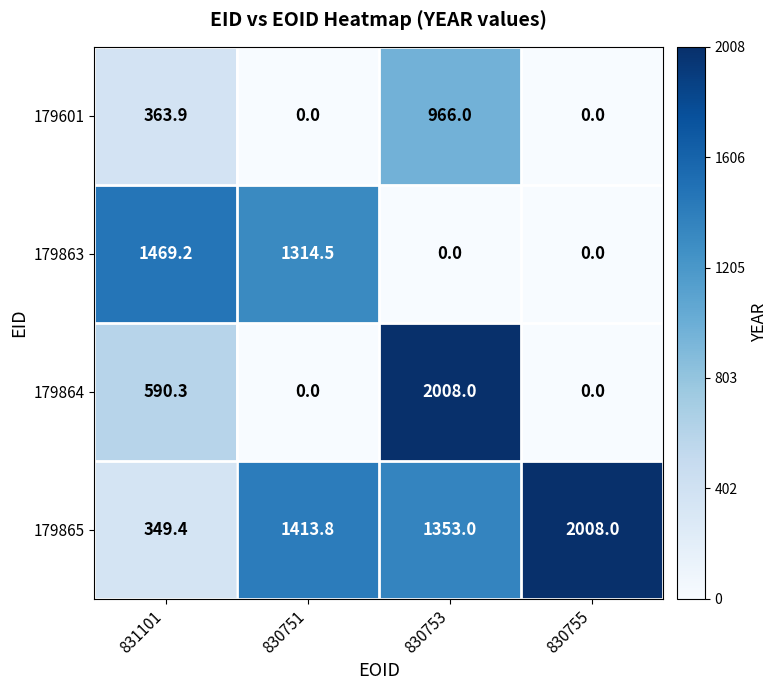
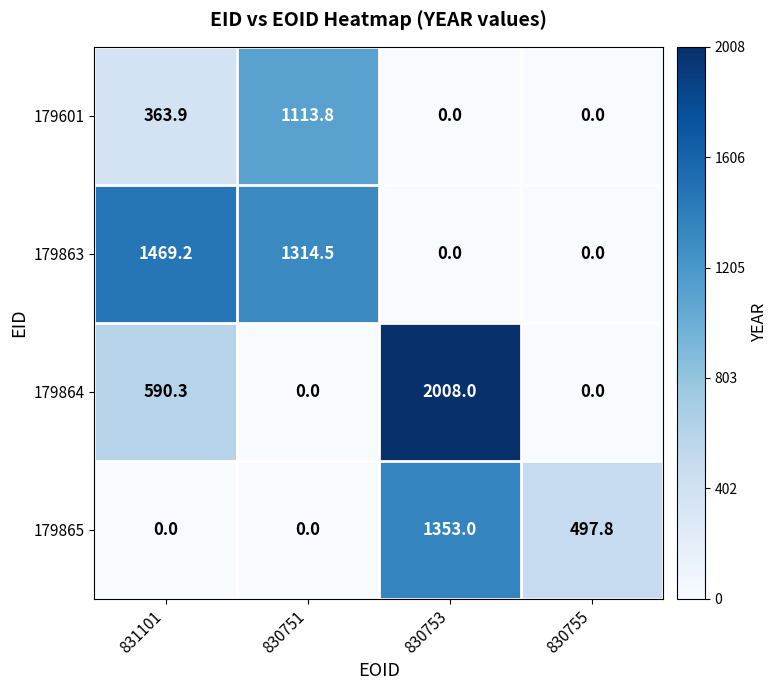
  {
    "179601": {
      "831101": 363.9,
-     "830751": 0.0,
-     "830753": 966.0,
+     "830751": 1113.8,
+     "830753": 0.0,
      "830755": 0.0
    },
    "179863": {
      "831101": 1469.2,
      "830751": 1314.5,
      "830753": 0.0,
      "830755": 0.0
    },
    "179864": {
      "831101": 590.3,
      "830751": 0.0,
      "830753": 2008.0,
      "830755": 0.0
    },
    "179865": {
-     "831101": 349.4,
-     "830751": 1413.8,
+     "831101": 0.0,
+     "830751": 0.0,
      "830753": 1353.0,
-     "830755": 2008.0
+     "830755": 497.8
    }
  }
